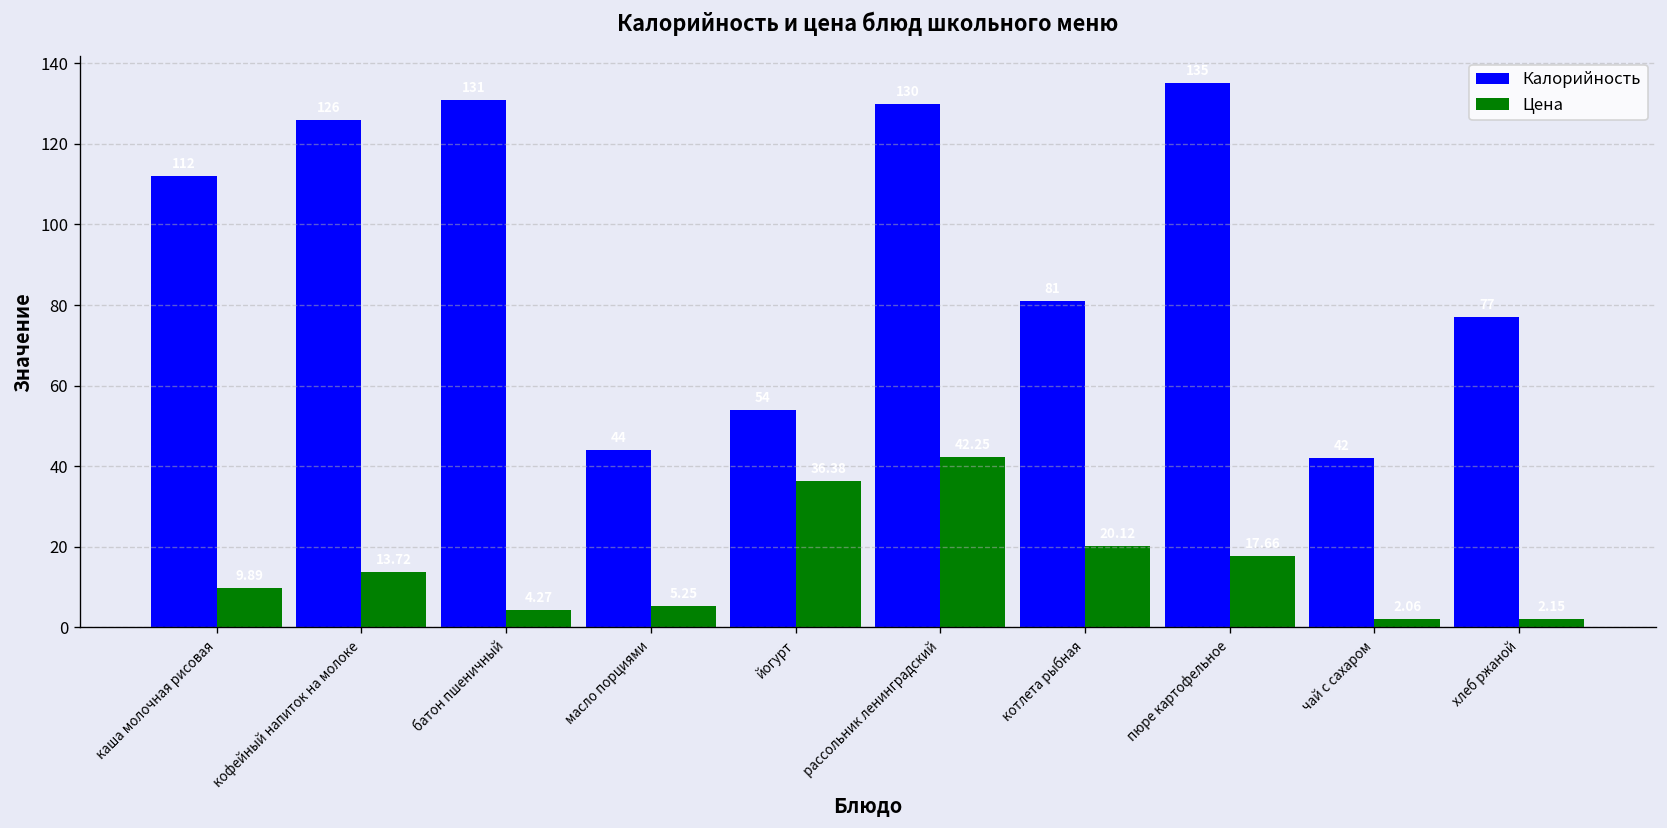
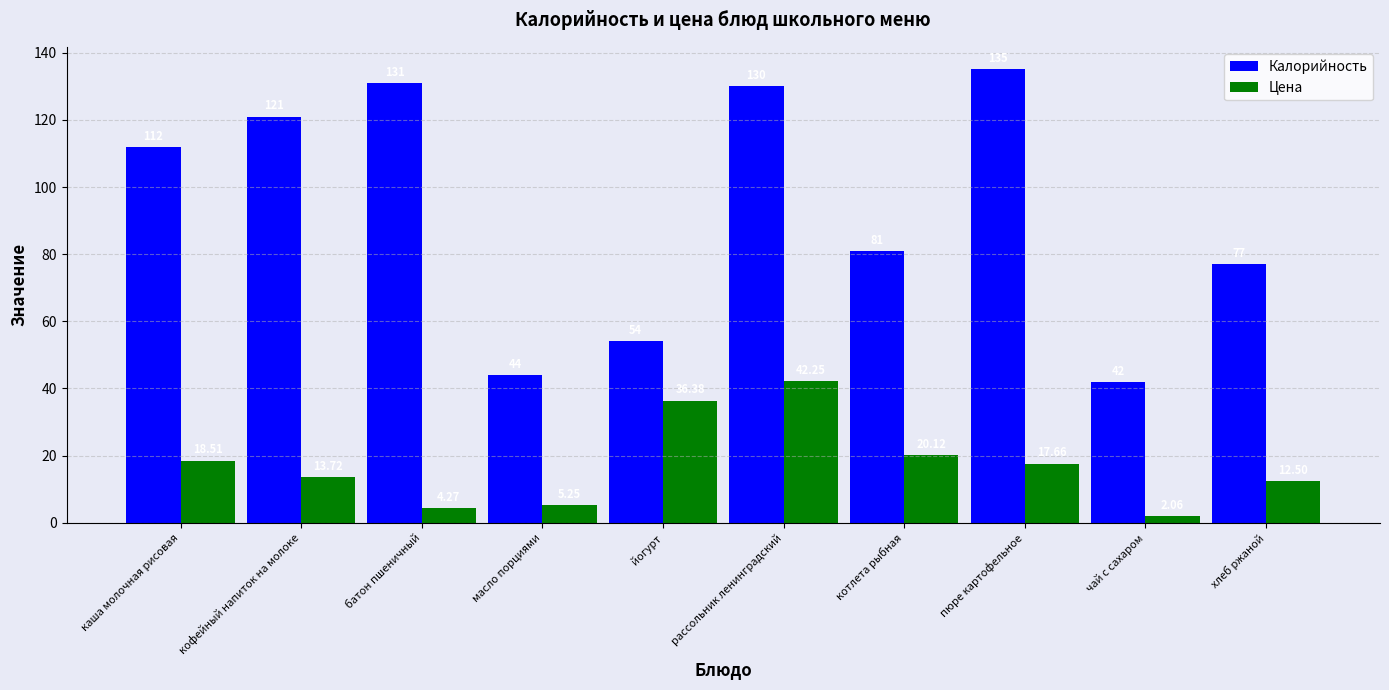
  {
    "Калорийность": {
      "каша молочная рисовая": 112,
-     "кофейный напиток на молоке": 126,
+     "кофейный напиток на молоке": 121,
      "батон пшеничный": 131,
      "масло порциями": 44,
      "йогурт": 54,
      "рассольник ленинградский": 130,
      "котлета рыбная": 81,
      "пюре картофельное": 135,
      "чай с сахаром": 42,
      "хлеб ржаной": 77
    },
    "Цена": {
-     "каша молочная рисовая": 10,
+     "каша молочная рисовая": 19,
      "кофейный напиток на молоке": 14,
      "батон пшеничный": 4,
      "масло порциями": 5,
      "йогурт": 36,
      "рассольник ленинградский": 42,
      "котлета рыбная": 20,
      "пюре картофельное": 18,
      "чай с сахаром": 2,
-     "хлеб ржаной": 2
+     "хлеб ржаной": 13
    }
  }
